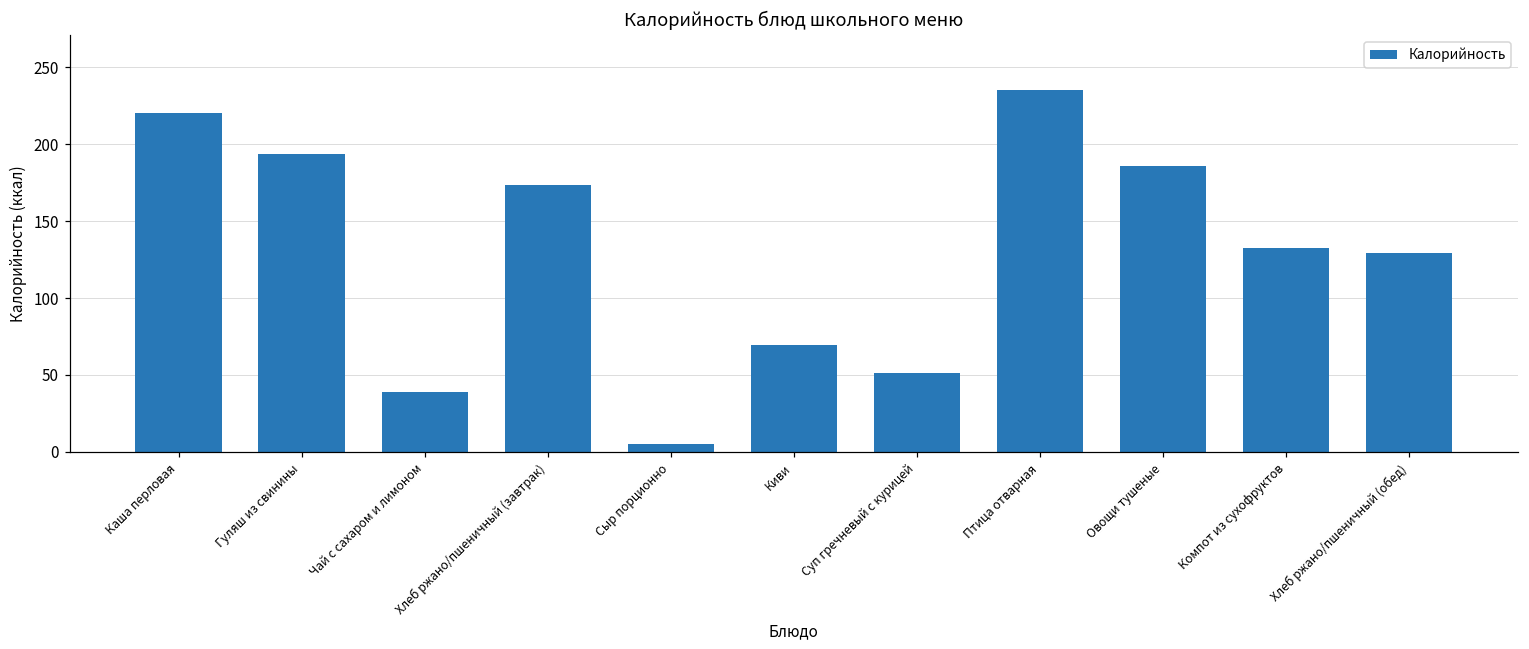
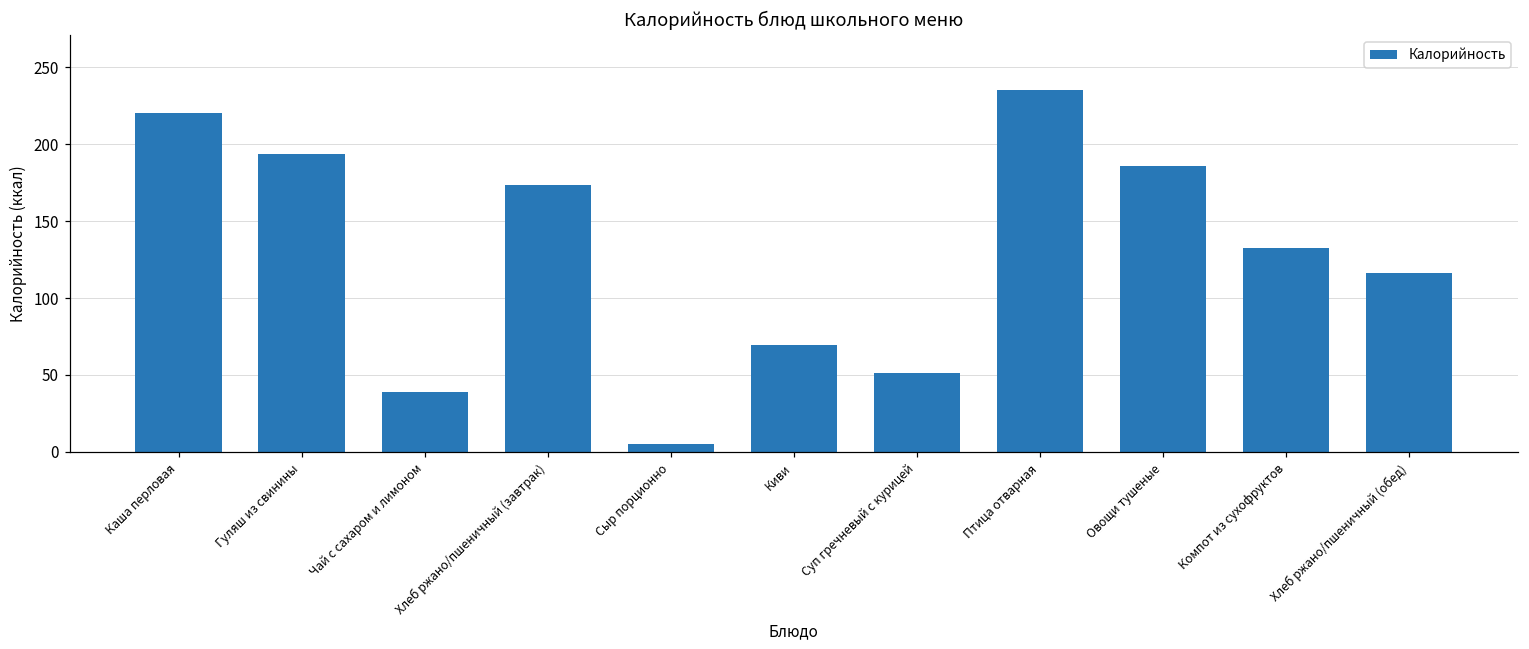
  {
    "Каша перловая": 220,
    "Гуляш из свинины": 194,
    "Чай с сахаром и лимоном": 39,
    "Хлеб ржано/пшеничный (завтрак)": 173,
    "Сыр порционно": 5,
    "Киви": 69,
    "Суп гречневый с курицей": 51,
    "Птица отварная": 236,
    "Овощи тушеные": 186,
    "Компот из сухофруктов": 133,
-   "Хлеб ржано/пшеничный (обед)": 129
+   "Хлеб ржано/пшеничный (обед)": 116
  }
